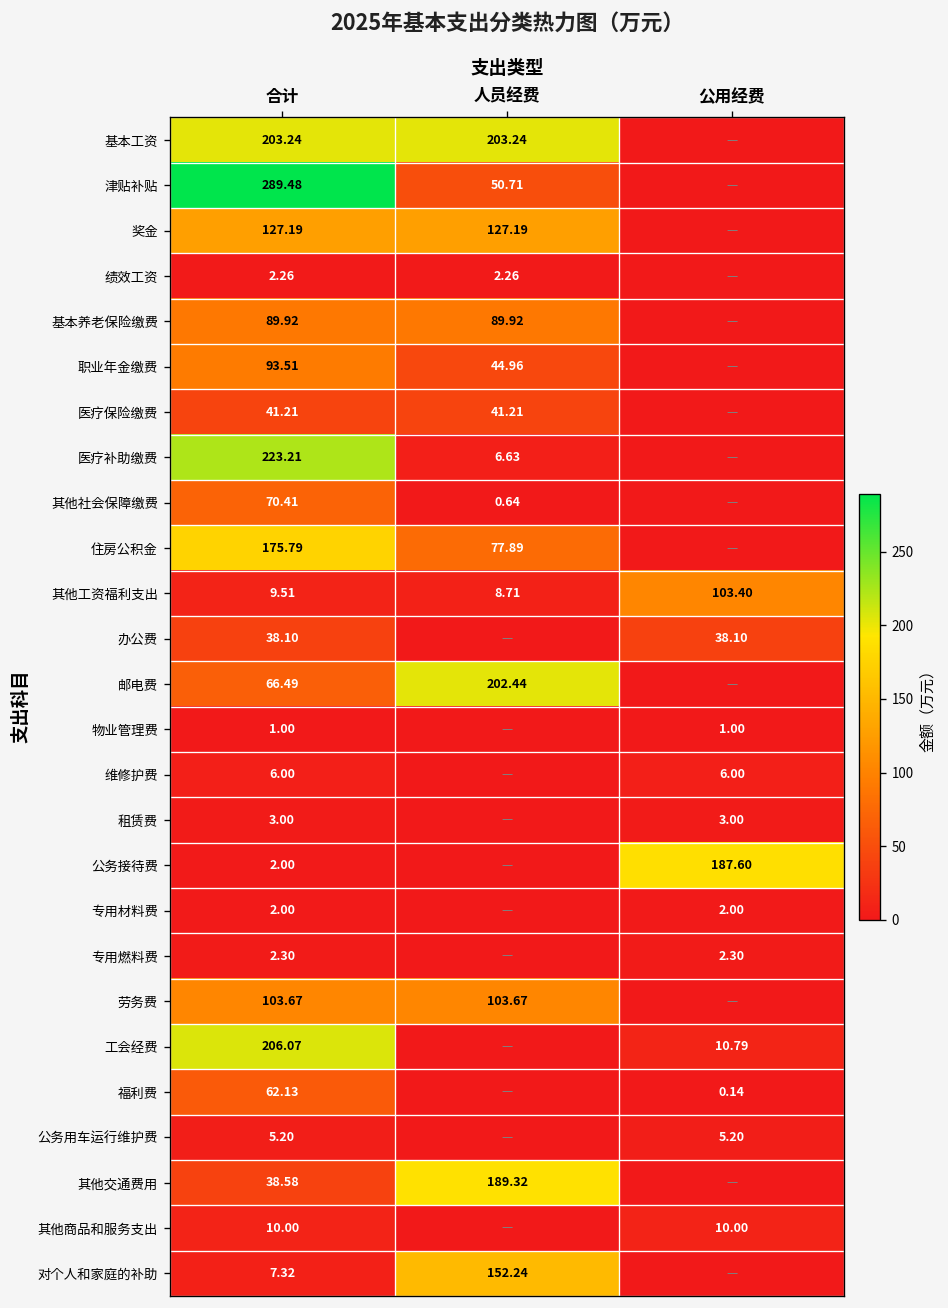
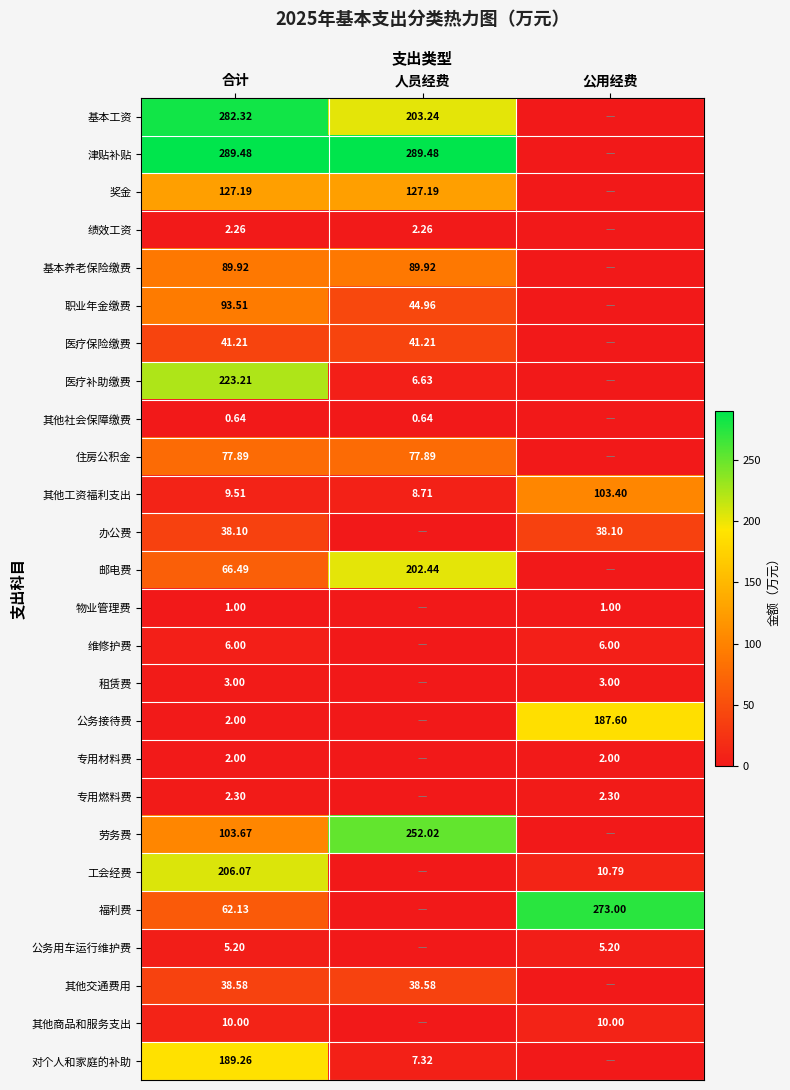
  {
    "基本工资": {
-     "合计": 203.24,
+     "合计": 282.32,
      "人员经费": 203.24
    },
    "津贴补贴": {
      "合计": 289.48,
-     "人员经费": 50.71
+     "人员经费": 289.48
    },
    "奖金": {
      "合计": 127.19,
      "人员经费": 127.19
    },
    "绩效工资": {
      "合计": 2.26,
      "人员经费": 2.26
    },
    "基本养老保险缴费": {
      "合计": 89.92,
      "人员经费": 89.92
    },
    "职业年金缴费": {
      "合计": 93.51,
      "人员经费": 44.96
    },
    "医疗保险缴费": {
      "合计": 41.21,
      "人员经费": 41.21
    },
    "医疗补助缴费": {
      "合计": 223.21,
      "人员经费": 6.63
    },
    "其他社会保障缴费": {
-     "合计": 70.41,
+     "合计": 0.64,
      "人员经费": 0.64
    },
    "住房公积金": {
-     "合计": 175.79,
+     "合计": 77.89,
      "人员经费": 77.89
    },
    "其他工资福利支出": {
      "合计": 9.51,
      "人员经费": 8.71,
      "公用经费": 103.40
    },
    "办公费": {
      "合计": 38.10,
      "公用经费": 38.10
    },
    "邮电费": {
      "合计": 66.49,
      "人员经费": 202.44
    },
    "物业管理费": {
      "合计": 1.00,
      "公用经费": 1.00
    },
    "维修护费": {
      "合计": 6.00,
      "公用经费": 6.00
    },
    "租赁费": {
      "合计": 3.00,
      "公用经费": 3.00
    },
    "公务接待费": {
      "合计": 2.00,
      "公用经费": 187.60
    },
    "专用材料费": {
      "合计": 2.00,
      "公用经费": 2.00
    },
    "专用燃料费": {
      "合计": 2.30,
      "公用经费": 2.30
    },
    "劳务费": {
      "合计": 103.67,
-     "人员经费": 103.67
+     "人员经费": 252.02
    },
    "工会经费": {
      "合计": 206.07,
      "公用经费": 10.79
    },
    "福利费": {
      "合计": 62.13,
-     "公用经费": 0.14
+     "公用经费": 273.00
    },
    "公务用车运行维护费": {
      "合计": 5.20,
      "公用经费": 5.20
    },
    "其他交通费用": {
      "合计": 38.58,
-     "人员经费": 189.32
+     "人员经费": 38.58
    },
    "其他商品和服务支出": {
      "合计": 10.00,
      "公用经费": 10.00
    },
    "对个人和家庭的补助": {
-     "合计": 7.32,
-     "人员经费": 152.24
+     "合计": 189.26,
+     "人员经费": 7.32
    }
  }
